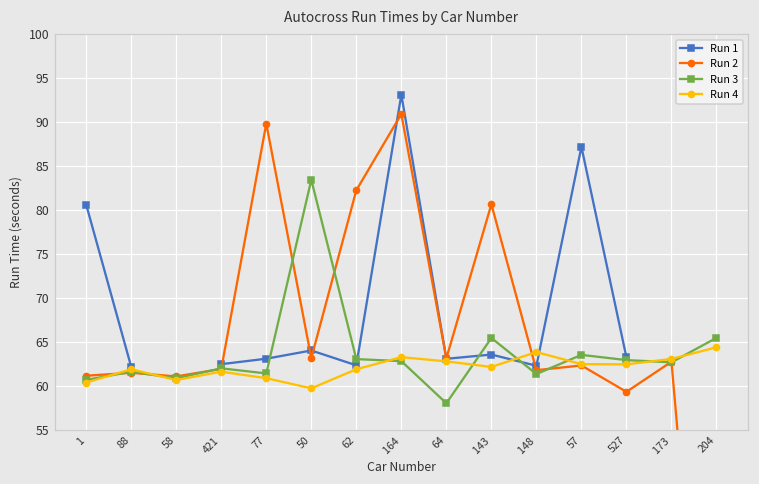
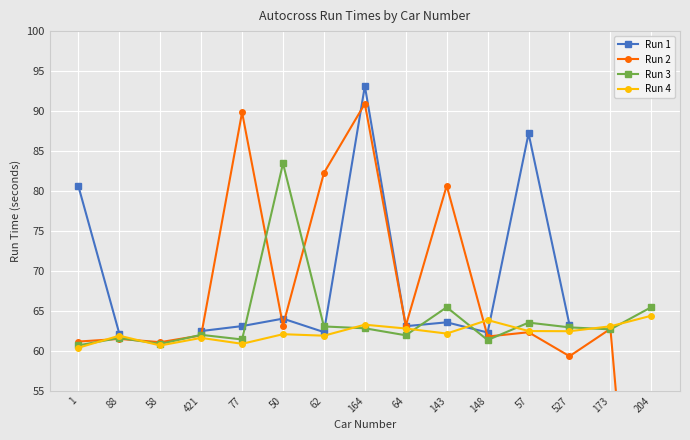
  {
    "Run 1": {
      "1": 81,
      "421": 62,
      "77": 63,
      "50": 64,
      "62": 62,
      "164": 93,
      "143": 64,
      "148": 62,
      "57": 87
    },
    "Run 2": {
      "1": 61,
      "77": 90,
      "50": 63,
      "62": 82,
      "164": 91,
      "143": 81,
      "148": 62,
      "527": 59
    },
    "Run 3": {
      "77": 61,
      "50": 83,
      "62": 63,
      "164": 63,
-     "64": 58,
+     "64": 62,
      "143": 65,
      "148": 61,
      "57": 64,
      "204": 65
    },
    "Run 4": {
      "77": 61,
-     "50": 60,
+     "50": 62,
      "62": 62,
      "164": 63,
      "143": 62,
      "148": 64,
      "527": 62,
      "204": 64
    }
  }
